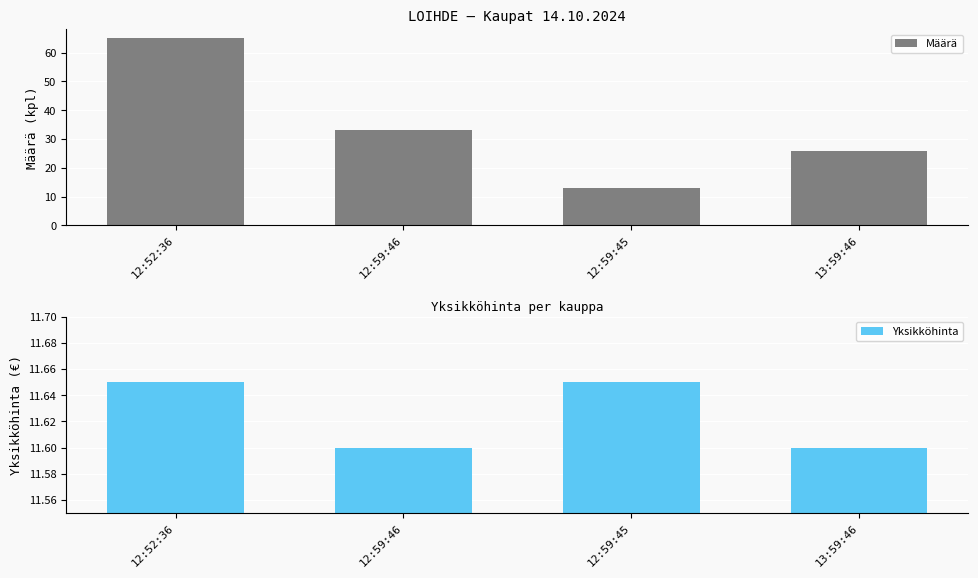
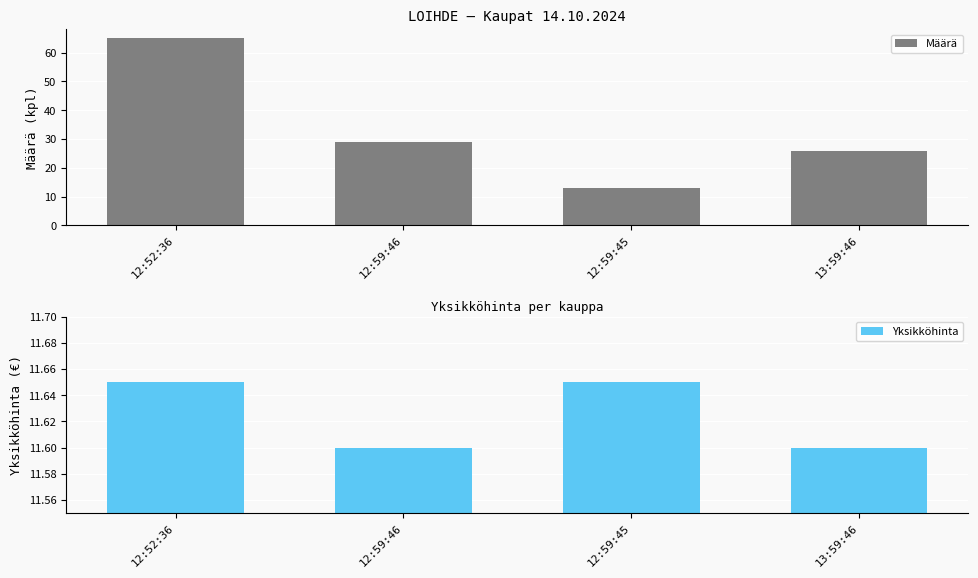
  {
    "LOIHDE – Kaupat 14.10.2024": {
      "12:52:36": 65,
-     "12:59:46": 33,
+     "12:59:46": 29,
      "12:59:45": 13,
      "13:59:46": 26
    },
    "Yksikköhinta per kauppa": {
      "12:52:36": 11.650,
      "12:59:46": 11.600,
      "12:59:45": 11.650,
      "13:59:46": 11.600
    }
  }
